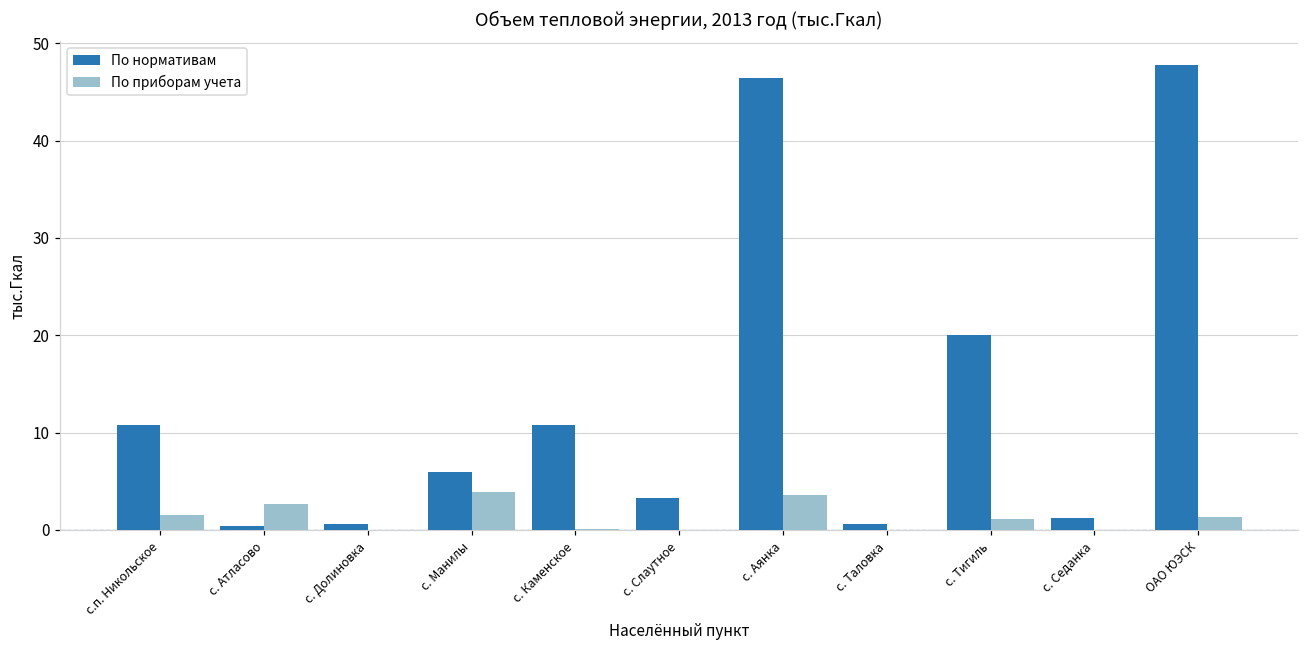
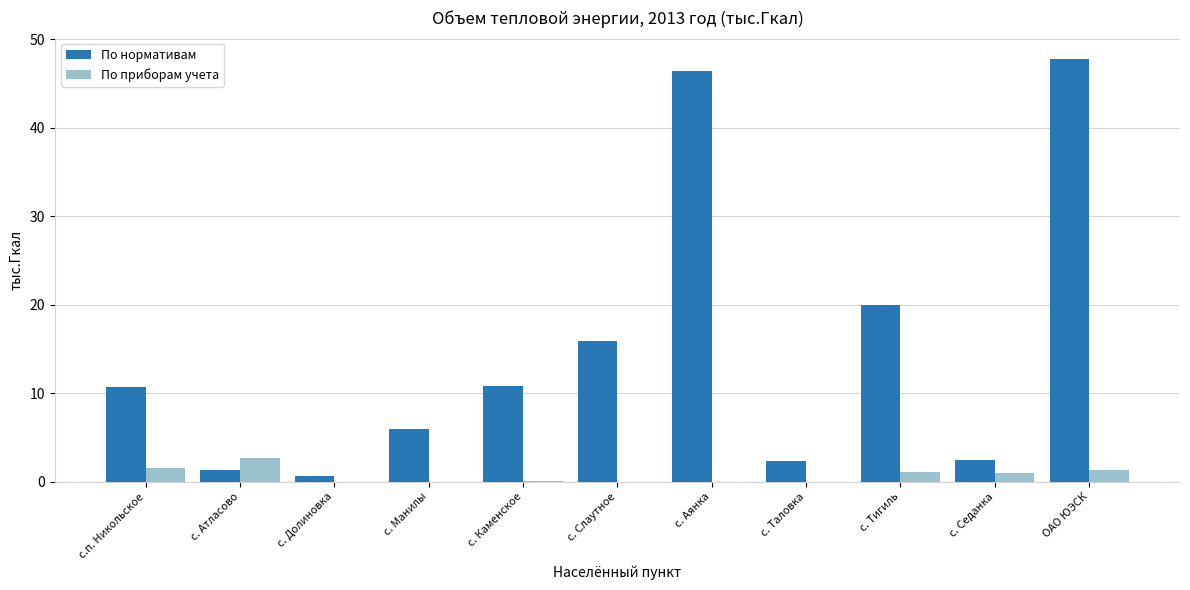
  {
    "По нормативам": {
      "с.п. Никольское": 11,
-     "с. Атласово": 0,
+     "с. Атласово": 1,
      "с. Долиновка": 1,
      "с. Манилы": 6,
      "с. Каменское": 11,
-     "с. Слаутное": 3,
+     "с. Слаутное": 16,
      "с. Аянка": 46,
-     "с. Таловка": 1,
+     "с. Таловка": 2,
      "с. Тигиль": 20,
-     "с. Седанка": 1,
+     "с. Седанка": 2,
      "ОАО ЮЭСК": 48
    },
    "По приборам учета": {
      "с.п. Никольское": 2,
      "с. Атласово": 3,
      "с. Долиновка": 0,
-     "с. Манилы": 4,
+     "с. Манилы": 0,
      "с. Слаутное": 0,
-     "с. Аянка": 4,
+     "с. Аянка": 0,
      "с. Таловка": 0,
      "с. Тигиль": 1,
-     "с. Седанка": 0,
+     "с. Седанка": 1,
      "ОАО ЮЭСК": 1
    }
  }
